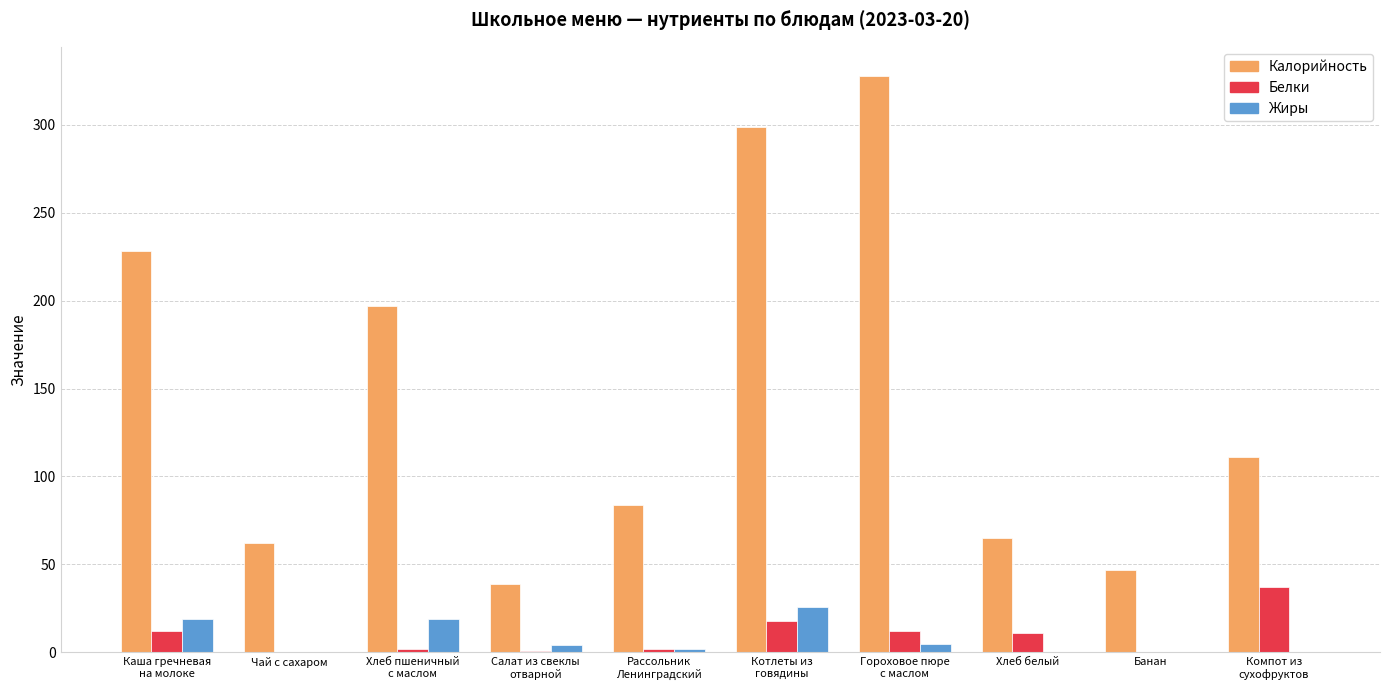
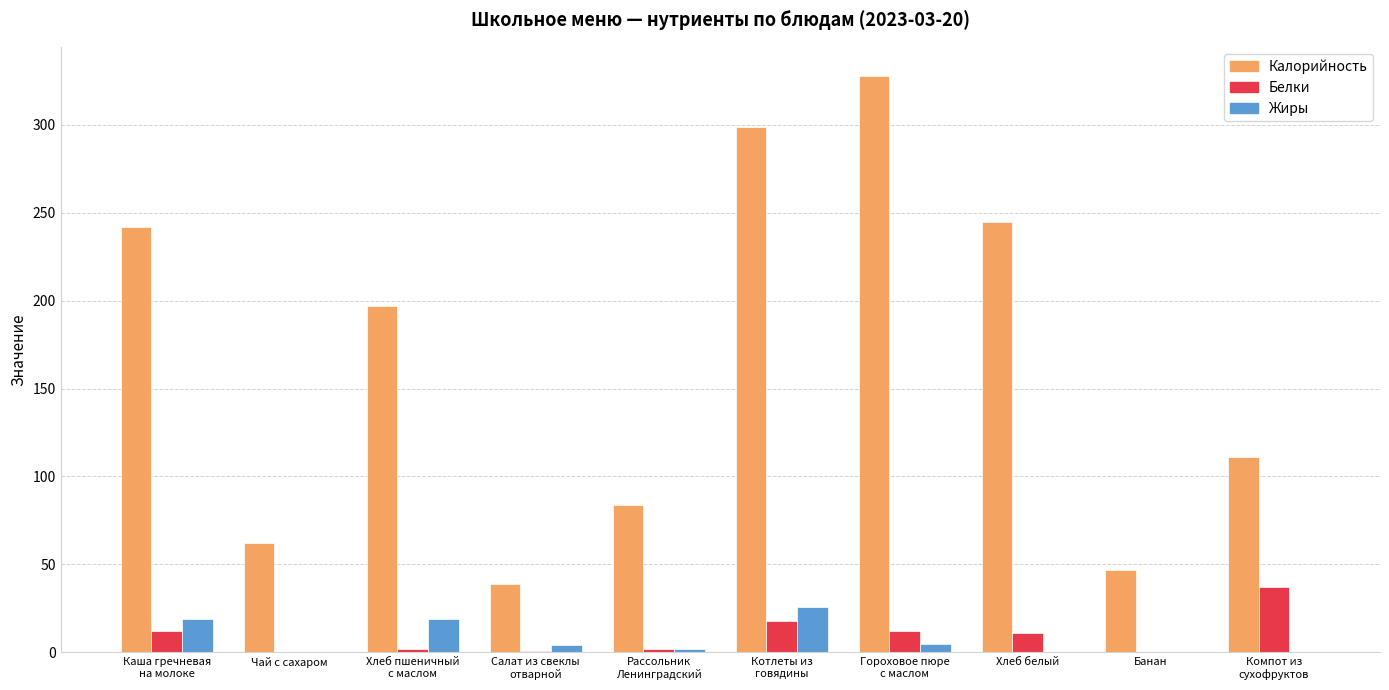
  {
    "Калорийность": {
-     "Каша гречневая на молоке": 228,
+     "Каша гречневая на молоке": 242,
      "Чай с сахаром": 62,
      "Хлеб пшеничный с маслом": 197,
      "Салат из свеклы отварной": 39,
      "Рассольник Ленинградский": 84,
      "Котлеты из говядины": 299,
      "Гороховое пюре с маслом": 328,
-     "Хлеб белый": 65,
+     "Хлеб белый": 245,
      "Банан": 47,
      "Компот из сухофруктов": 111
    },
    "Белки": {
      "Каша гречневая на молоке": 12,
      "Хлеб пшеничный с маслом": 2,
      "Рассольник Ленинградский": 2,
      "Котлеты из говядины": 18,
      "Гороховое пюре с маслом": 12,
      "Хлеб белый": 11,
      "Компот из сухофруктов": 37
    },
    "Жиры": {
      "Каша гречневая на молоке": 19,
      "Чай с сахаром": 0,
      "Хлеб пшеничный с маслом": 19,
      "Салат из свеклы отварной": 4,
      "Рассольник Ленинградский": 2,
      "Котлеты из говядины": 26,
      "Гороховое пюре с маслом": 5,
      "Хлеб белый": 0,
      "Компот из сухофруктов": 0
    }
  }
